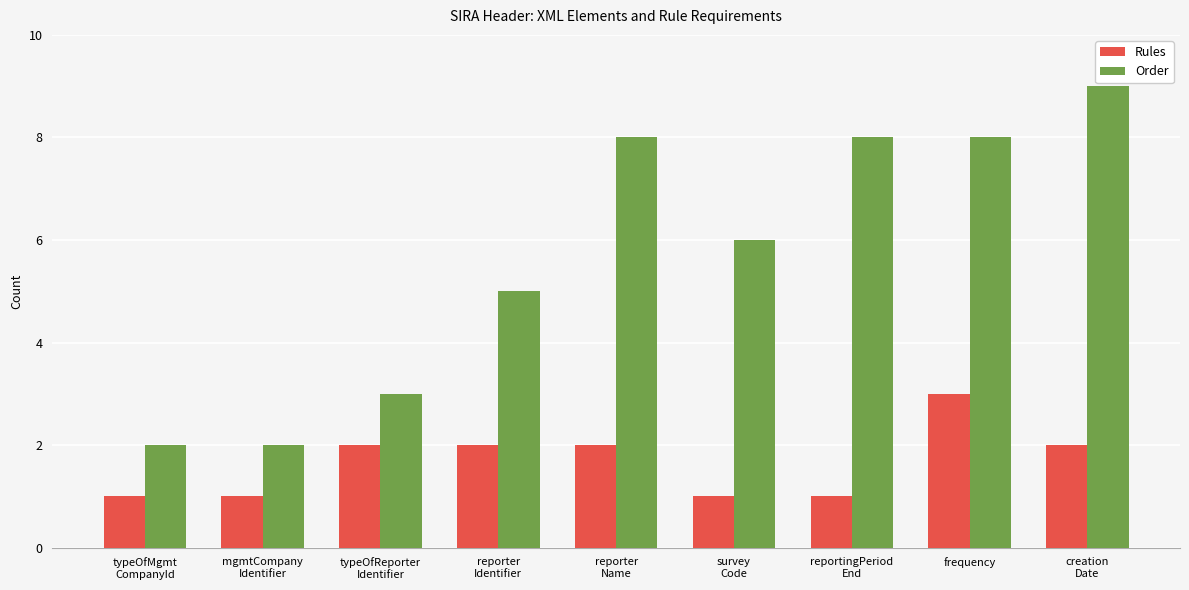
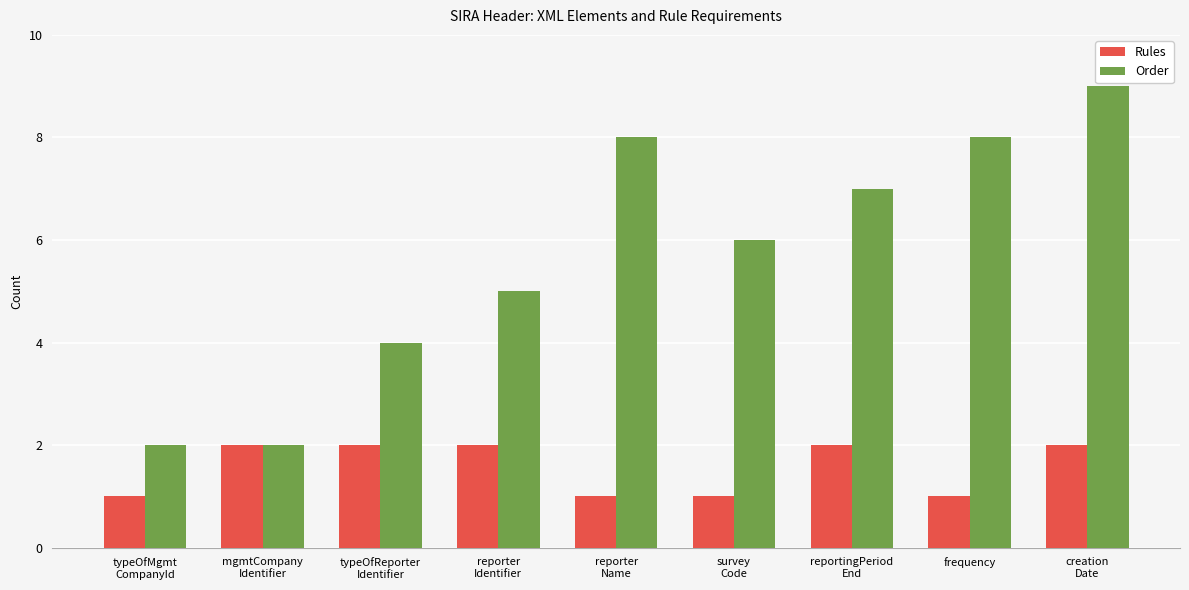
  {
    "Rules": {
      "typeOfMgmt CompanyId": 1,
-     "mgmtCompany Identifier": 1,
+     "mgmtCompany Identifier": 2,
      "typeOfReporter Identifier": 2,
      "reporter Identifier": 2,
-     "reporter Name": 2,
+     "reporter Name": 1,
      "survey Code": 1,
-     "reportingPeriod End": 1,
-     "frequency": 3,
+     "reportingPeriod End": 2,
+     "frequency": 1,
      "creation Date": 2
    },
    "Order": {
      "typeOfMgmt CompanyId": 2,
      "mgmtCompany Identifier": 2,
-     "typeOfReporter Identifier": 3,
+     "typeOfReporter Identifier": 4,
      "reporter Identifier": 5,
      "reporter Name": 8,
      "survey Code": 6,
-     "reportingPeriod End": 8,
+     "reportingPeriod End": 7,
      "frequency": 8,
      "creation Date": 9
    }
  }
